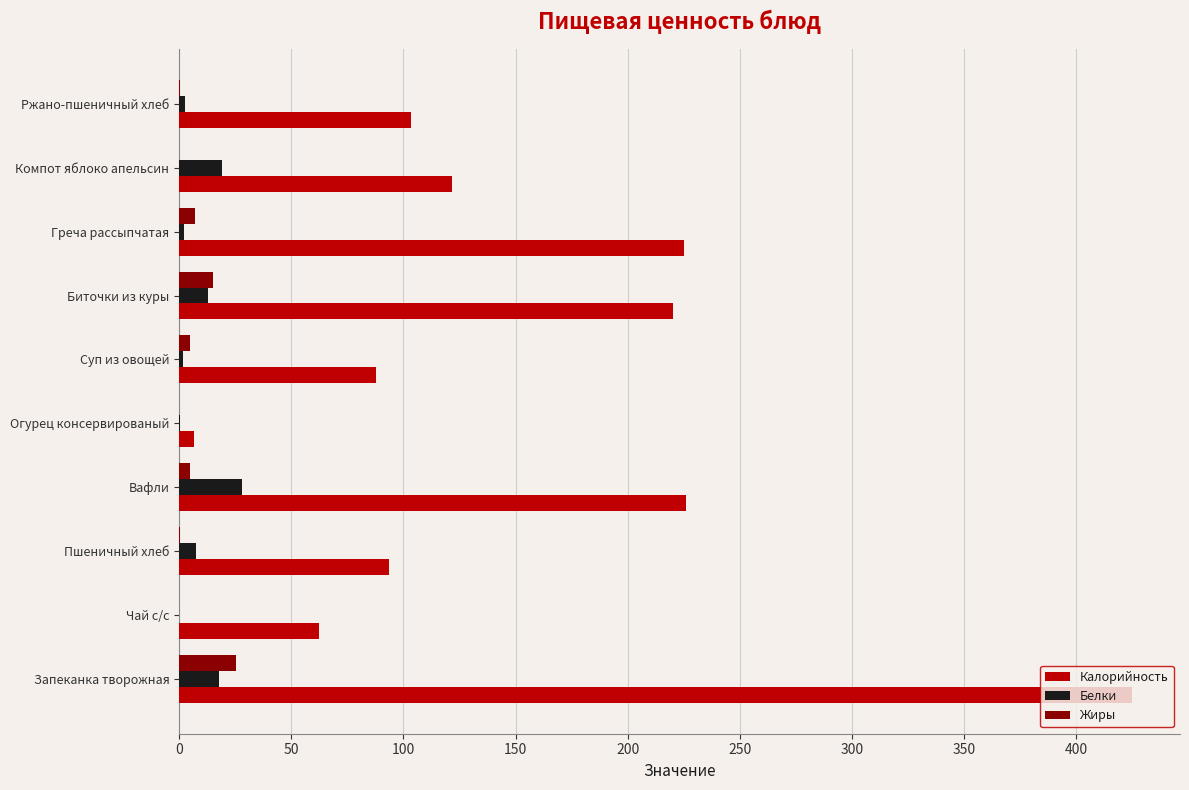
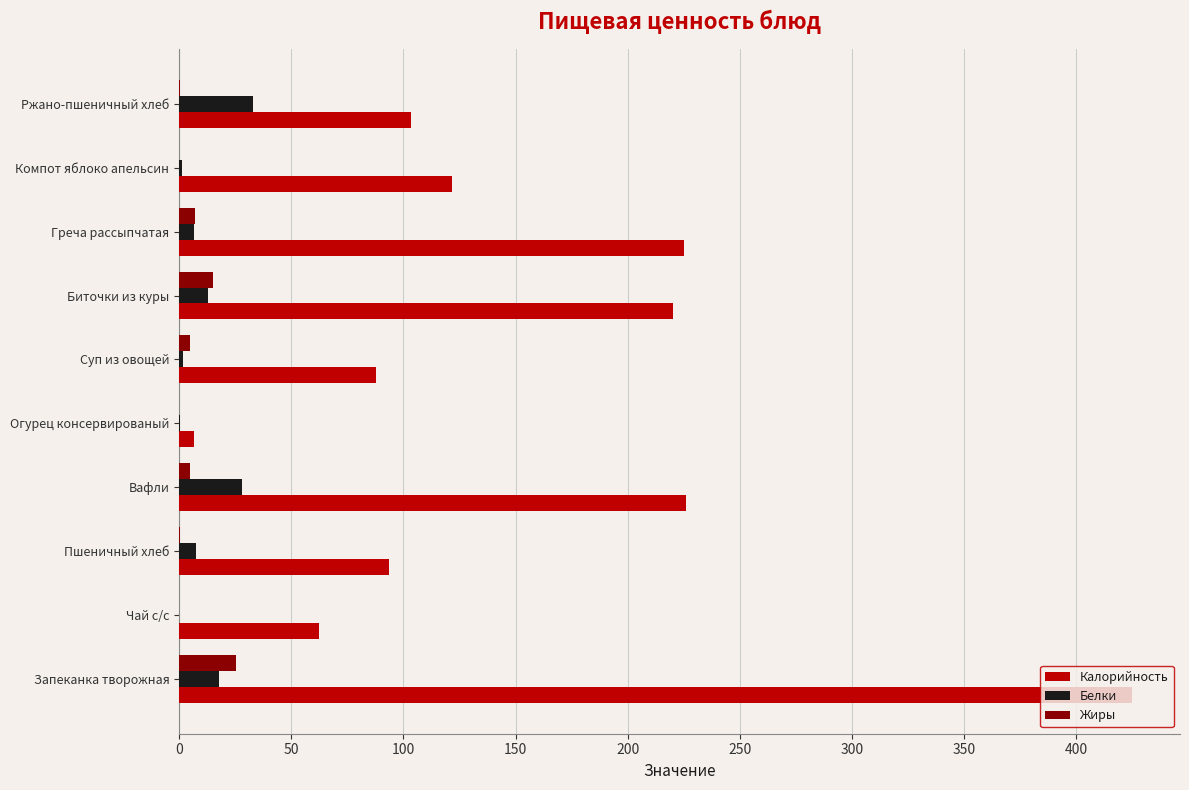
  {
    "Белки": {
-     "Ржано-пшеничный хлеб": 3,
-     "Компот яблоко апельсин": 19,
-     "Греча рассыпчатая": 2,
+     "Ржано-пшеничный хлеб": 33,
+     "Компот яблоко апельсин": 1,
+     "Греча рассыпчатая": 7,
      "Биточки из куры": 13,
      "Суп из овощей": 2,
      "Вафли": 28,
      "Пшеничный хлеб": 8,
      "Запеканка творожная": 18
    }
  }
